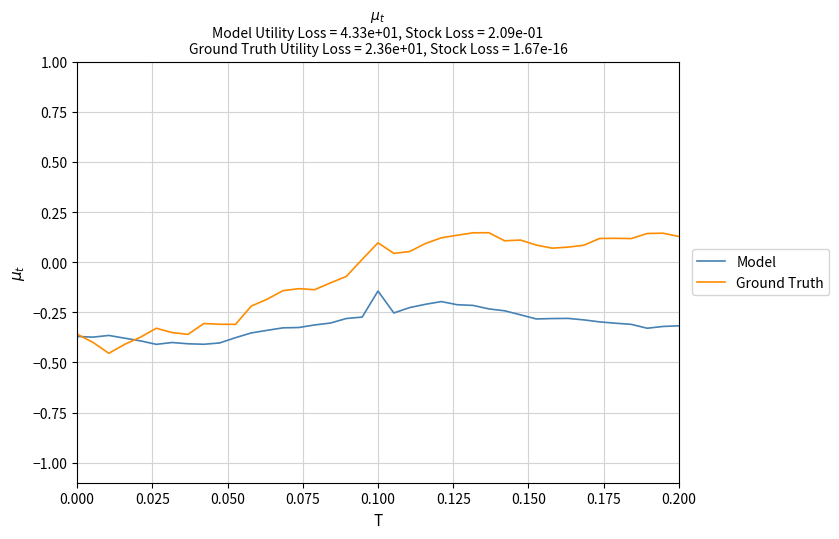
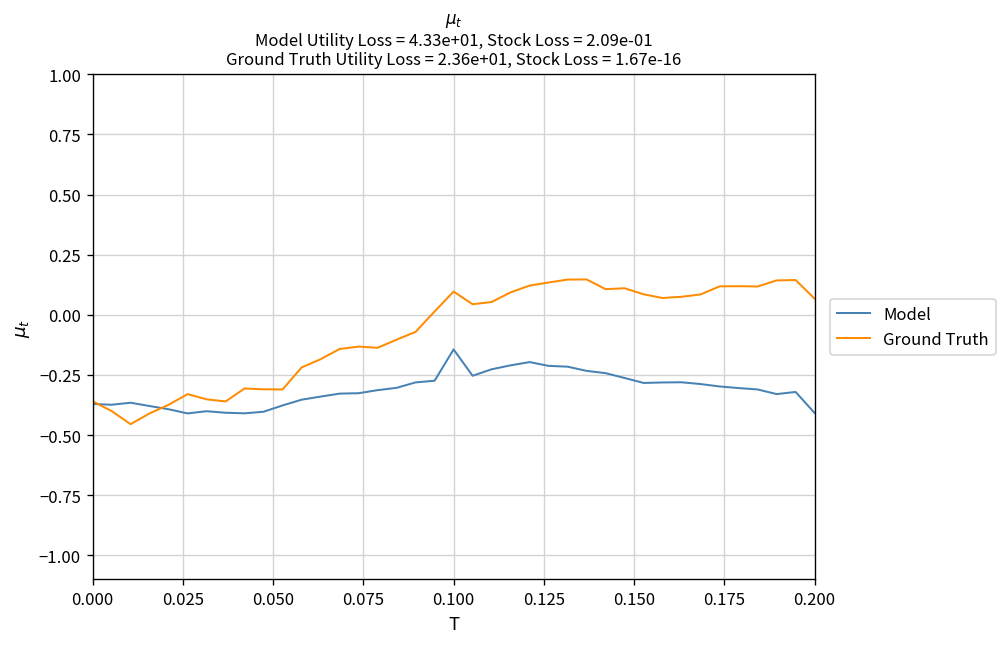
  {
    "Model": {
      "0.100": -0.14,
-     "0.200": -0.32
+     "0.200": -0.41
    },
    "Ground Truth": {
      "0.100": 0.10,
-     "0.200": 0.13
+     "0.200": 0.07
    }
  }
